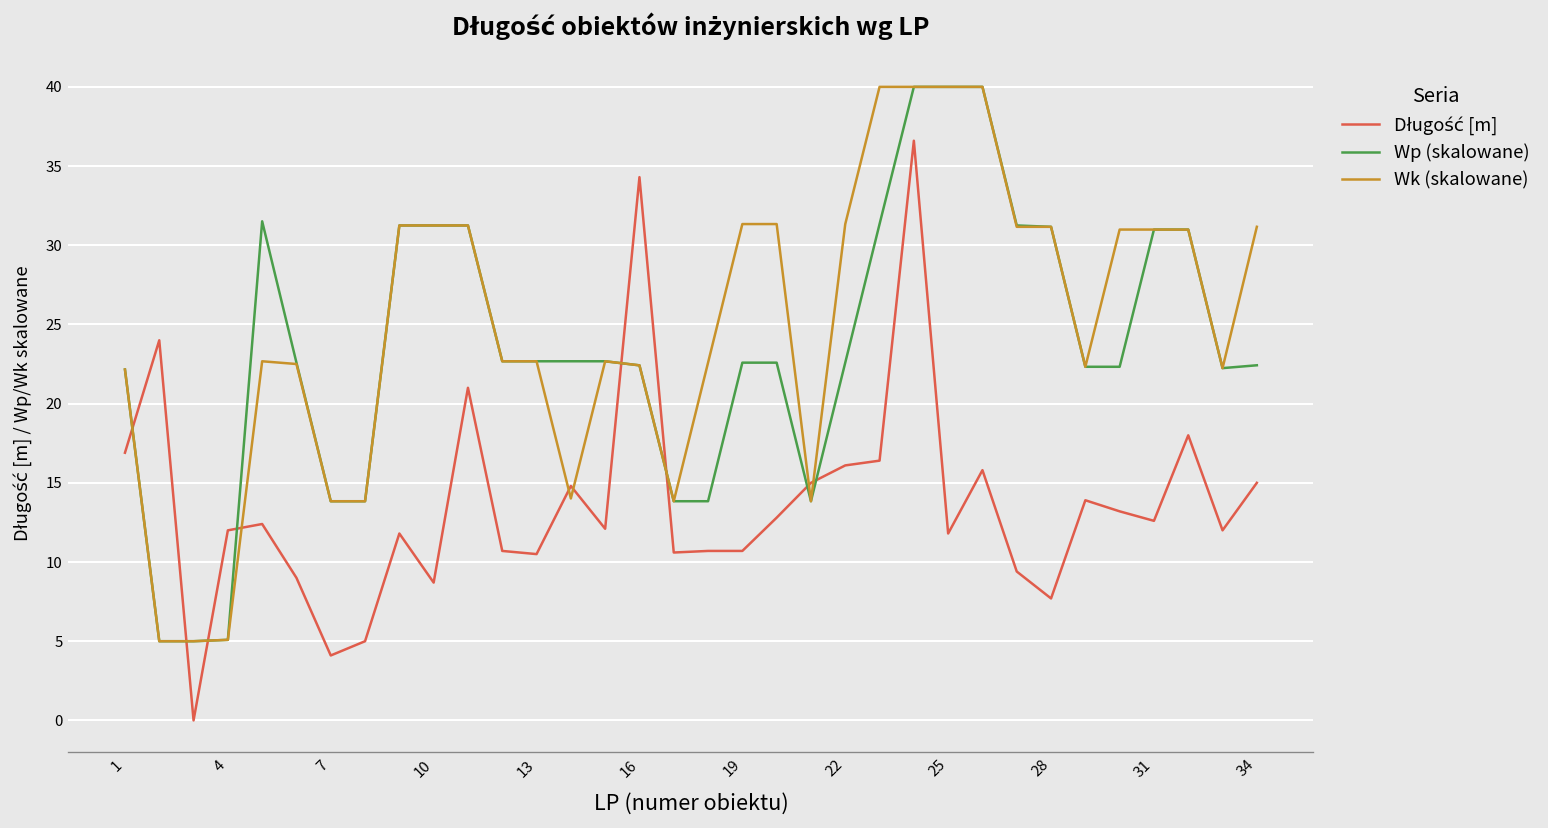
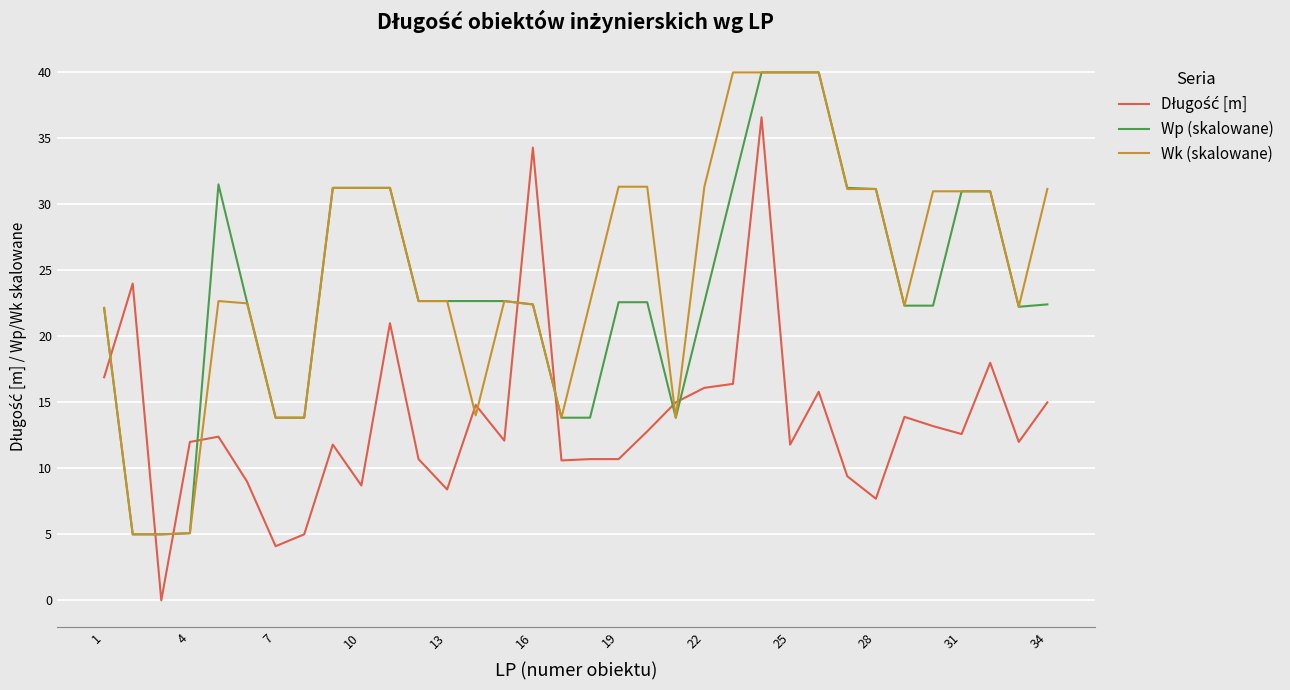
  {
    "Długość [m]": {
      "1": 16.9,
      "4": 12.0,
      "7": 4.1,
      "10": 8.7,
-     "13": 10.5,
+     "13": 8.4,
      "16": 34.3,
      "19": 10.7,
      "22": 16.1,
      "25": 11.8,
      "28": 7.7,
      "31": 12.6,
      "34": 15.0
    },
    "Wp (skalowane)": {
      "19": 22.6,
      "22": 22.6,
      "34": 22.4
    },
    "Wk (skalowane)": {
      "19": 31.3,
      "22": 31.3,
      "34": 31.2
    }
  }
